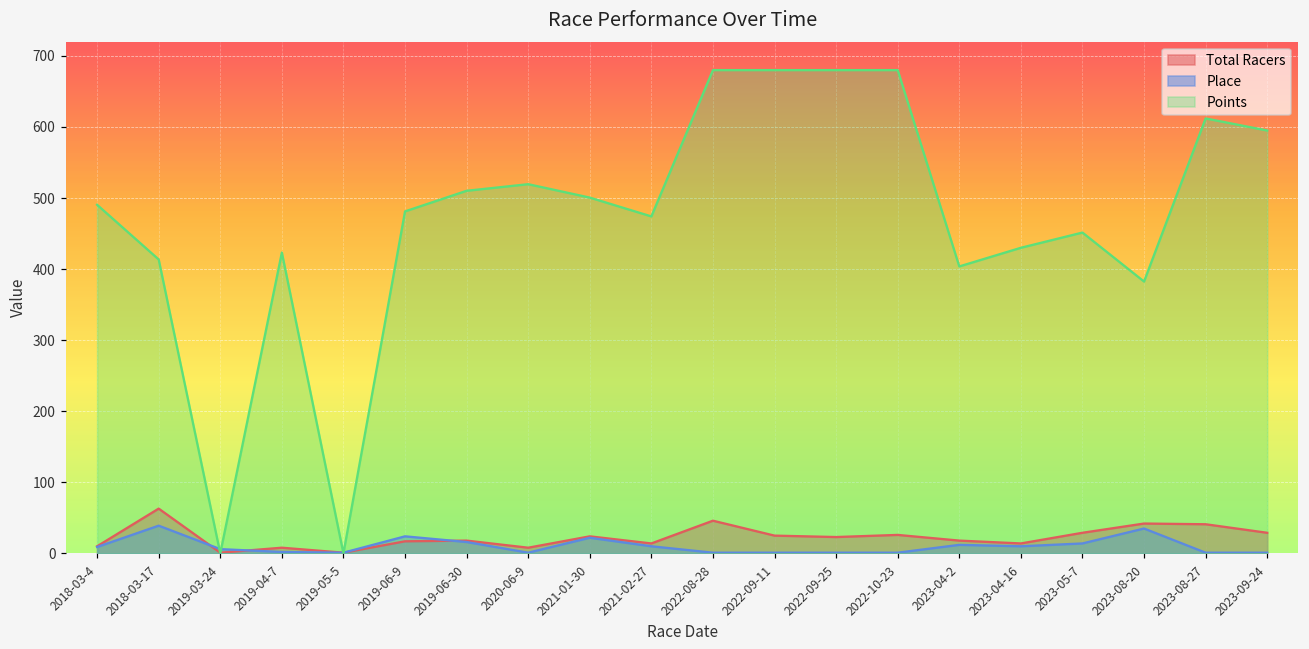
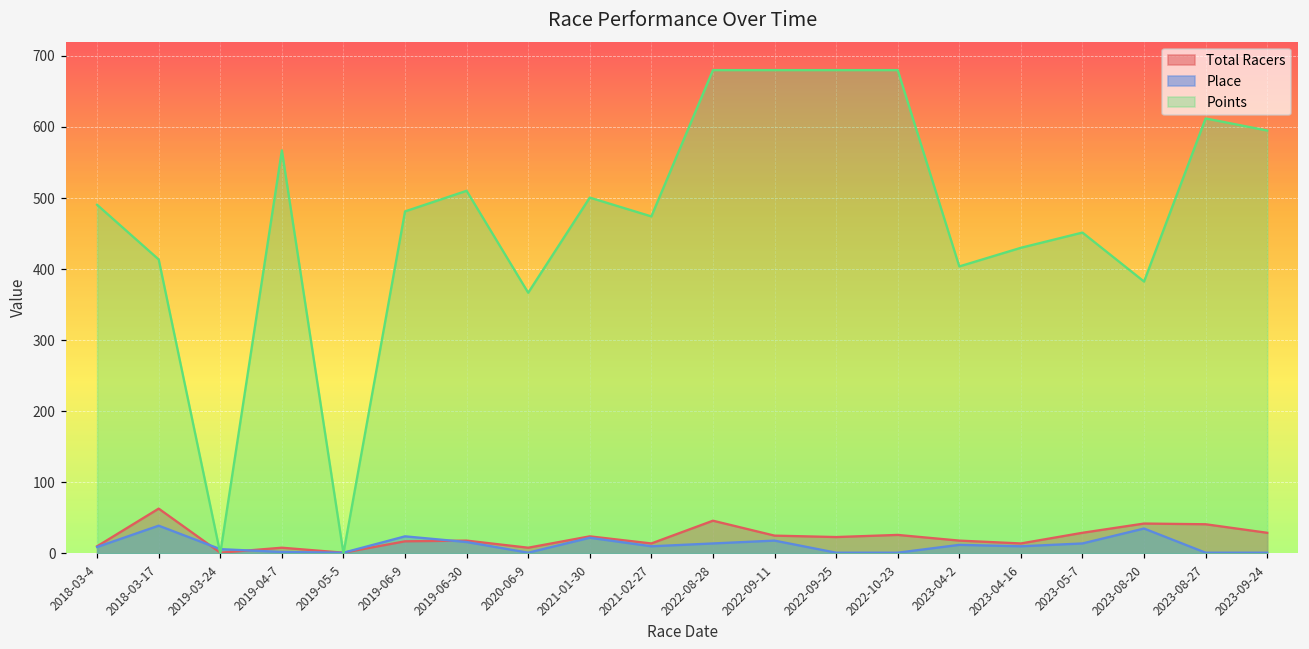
  {
    "Total Racers": {
      "2018-03-17": 60,
      "2019-04-7": 10,
      "2019-06-9": 20,
      "2020-06-9": 10,
      "2021-02-27": 10,
      "2022-08-28": 50,
      "2022-09-11": 30,
      "2022-09-25": 20,
      "2022-10-23": 30,
      "2023-04-2": 20,
      "2023-04-16": 10,
      "2023-05-7": 30,
      "2023-08-20": 40,
      "2023-08-27": 40,
      "2023-09-24": 30
    },
    "Place": {
      "2018-03-17": 40,
      "2019-03-24": 10,
      "2019-04-7": 0,
      "2019-06-9": 20,
      "2020-06-9": 0,
      "2021-02-27": 10,
-     "2022-08-28": 0,
-     "2022-09-11": 0,
+     "2022-08-28": 10,
+     "2022-09-11": 20,
      "2022-09-25": 0,
      "2022-10-23": 0,
      "2023-04-2": 10,
      "2023-04-16": 10,
      "2023-05-7": 10,
      "2023-08-20": 40,
      "2023-08-27": 0,
      "2023-09-24": 0
    },
    "Points": {
      "2018-03-4": 490,
      "2018-03-17": 410,
-     "2019-04-7": 420,
+     "2019-04-7": 570,
      "2019-06-9": 480,
      "2019-06-30": 510,
-     "2020-06-9": 520,
+     "2020-06-9": 370,
      "2021-01-30": 500,
      "2021-02-27": 470,
      "2022-08-28": 680,
      "2022-09-11": 680,
      "2022-09-25": 680,
      "2022-10-23": 680,
      "2023-04-2": 400,
      "2023-04-16": 430,
      "2023-05-7": 450,
      "2023-08-20": 380,
      "2023-08-27": 610,
      "2023-09-24": 600
    }
  }
